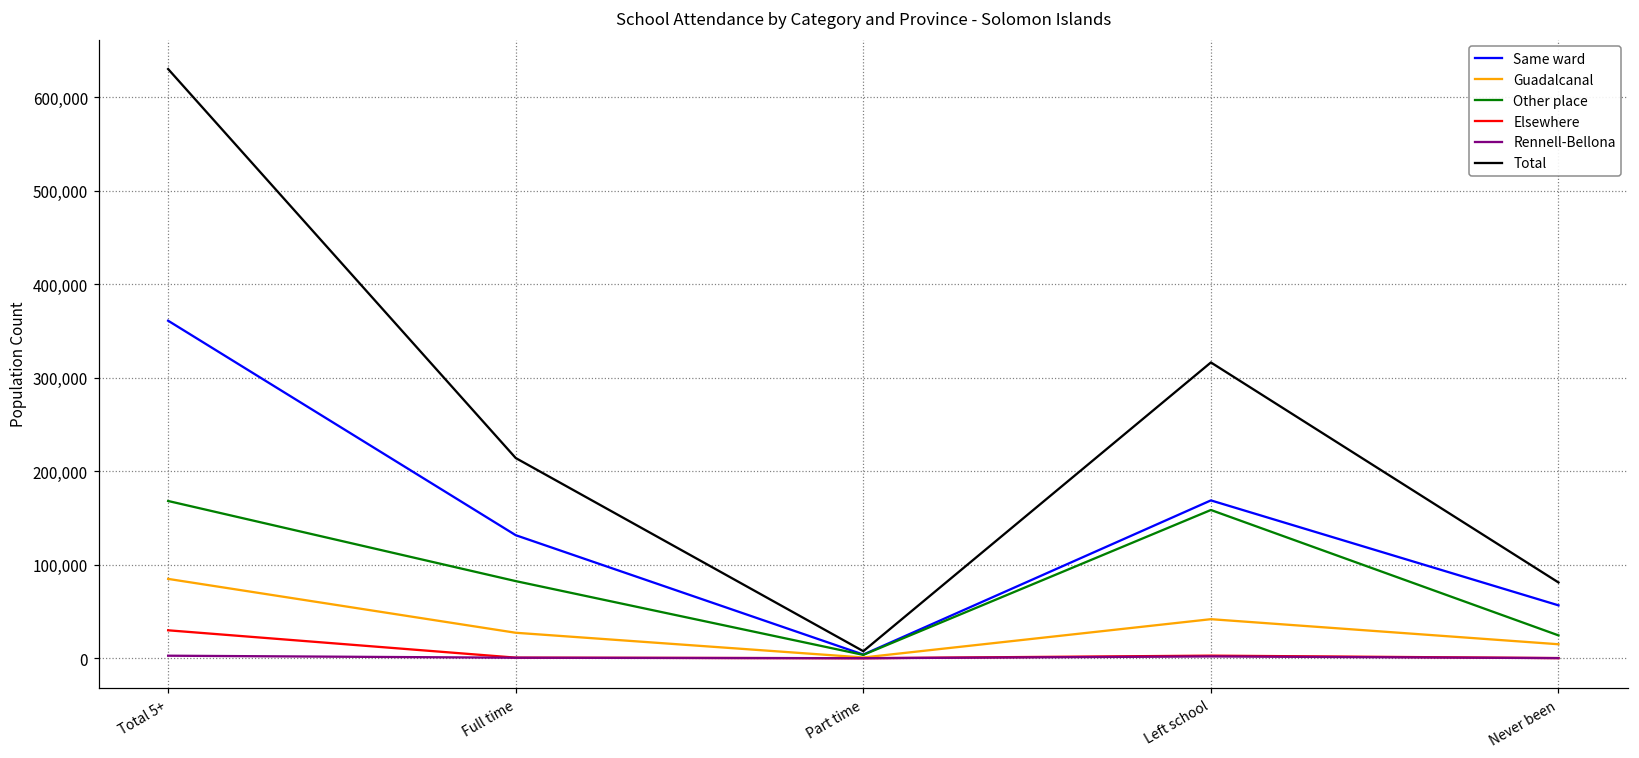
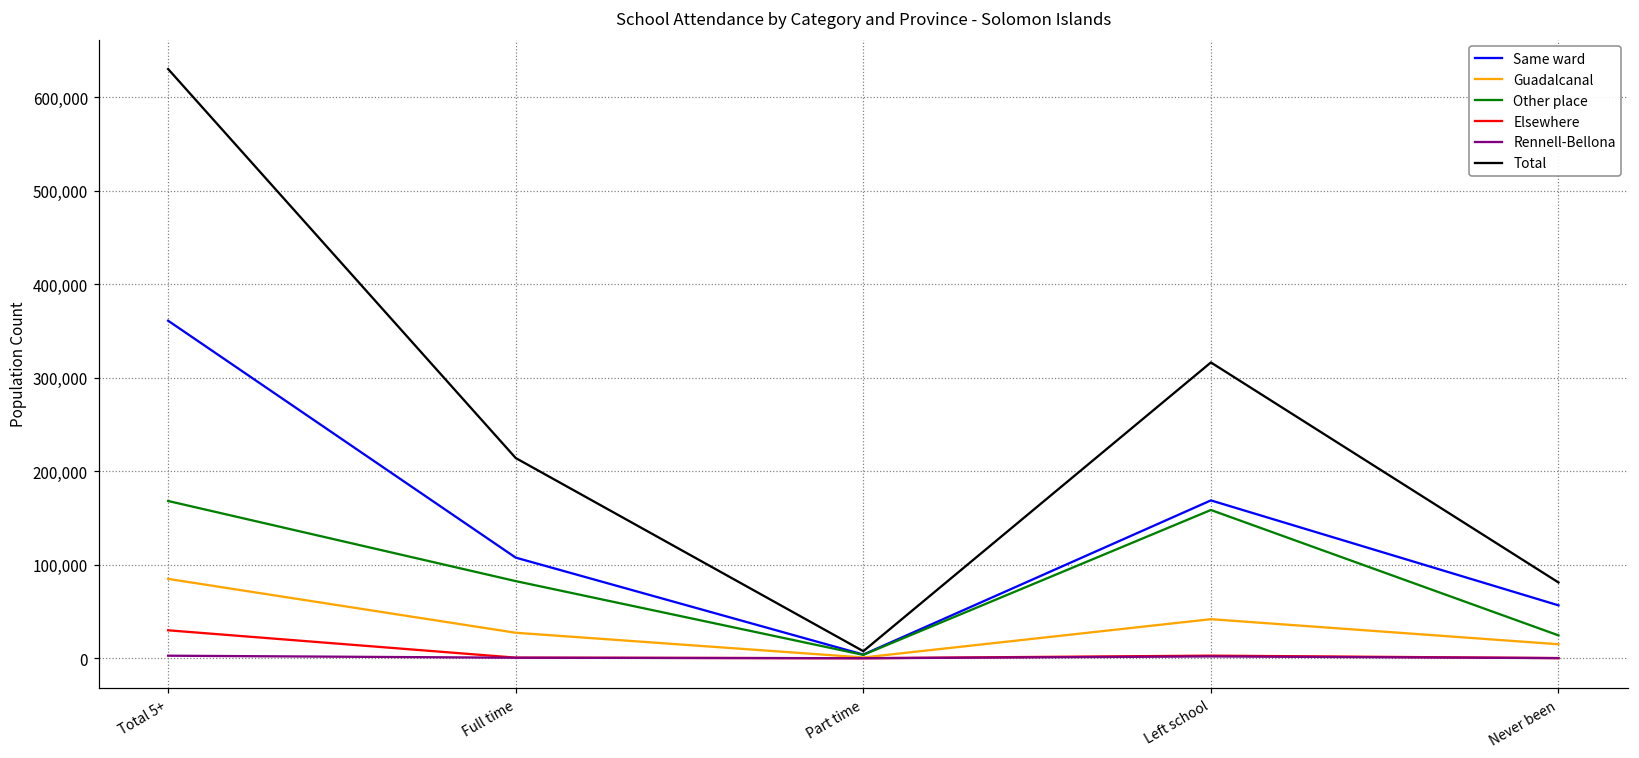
  {
    "Same ward": {
      "Total 5+": "360,000",
-     "Full time": "130,000",
+     "Full time": "110,000",
      "Left school": "170,000",
      "Never been": "60,000"
    },
    "Guadalcanal": {
      "Total 5+": "80,000",
      "Full time": "30,000",
      "Left school": "40,000",
      "Never been": "10,000"
    },
    "Other place": {
      "Total 5+": "170,000",
      "Full time": "80,000",
      "Left school": "160,000",
      "Never been": "20,000"
    },
    "Elsewhere": {
      "Total 5+": "30,000"
    },
    "Rennell-Bellona": {
      "Total 5+": "0"
    },
    "Total": {
      "Total 5+": "630,000",
      "Full time": "210,000",
      "Part time": "10,000",
      "Left school": "320,000",
      "Never been": "80,000"
    }
  }
